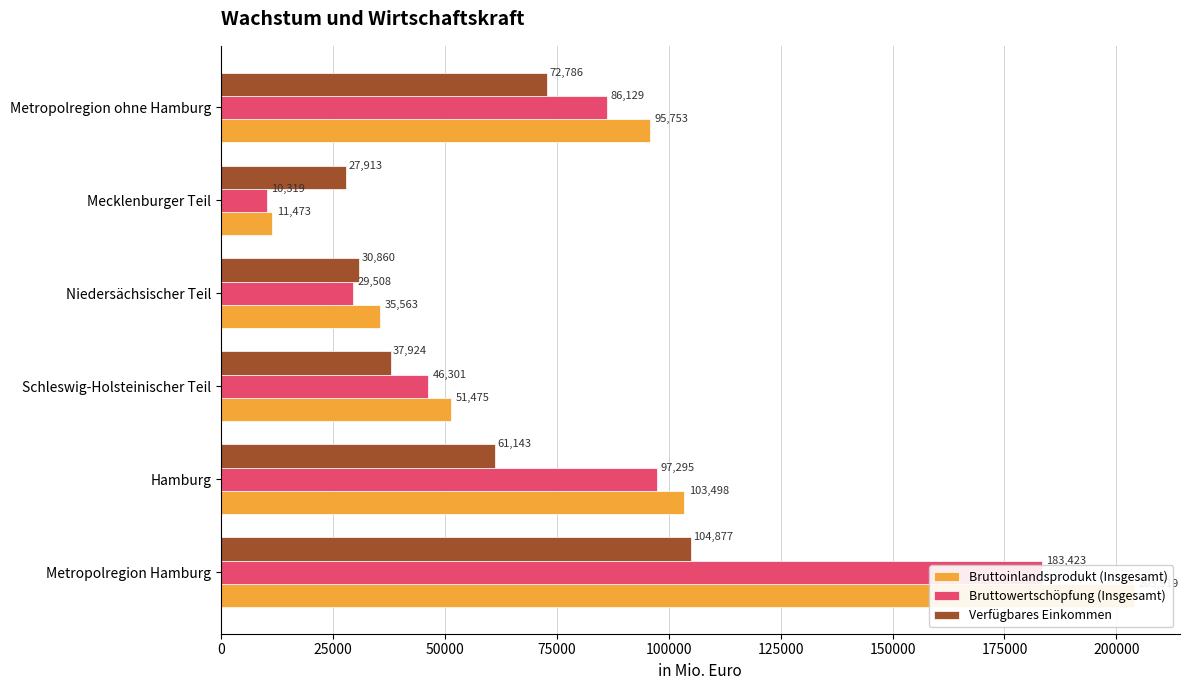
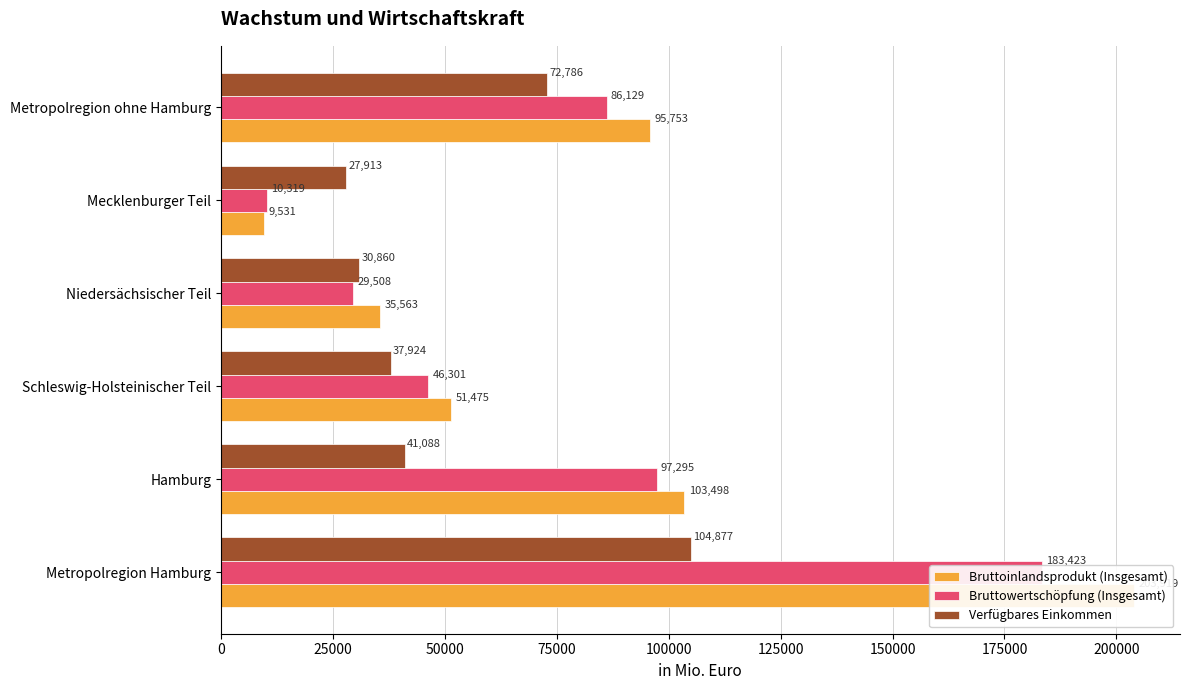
  {
    "Bruttoinlandsprodukt (Insgesamt)": {
      "Metropolregion ohne Hamburg": "95,753",
-     "Mecklenburger Teil": "11,473",
+     "Mecklenburger Teil": "9,531",
      "Niedersächsischer Teil": "35,563",
      "Schleswig-Holsteinischer Teil": "51,475",
      "Hamburg": "103,498"
    },
    "Bruttowertschöpfung (Insgesamt)": {
      "Metropolregion ohne Hamburg": "86,129",
      "Mecklenburger Teil": "10,319",
      "Niedersächsischer Teil": "29,508",
      "Schleswig-Holsteinischer Teil": "46,301",
      "Hamburg": "97,295"
    },
    "Verfügbares Einkommen": {
      "Metropolregion ohne Hamburg": "72,786",
      "Mecklenburger Teil": "27,913",
      "Niedersächsischer Teil": "30,860",
      "Schleswig-Holsteinischer Teil": "37,924",
-     "Hamburg": "61,143",
+     "Hamburg": "41,088",
      "Metropolregion Hamburg": "104,877"
    }
  }
